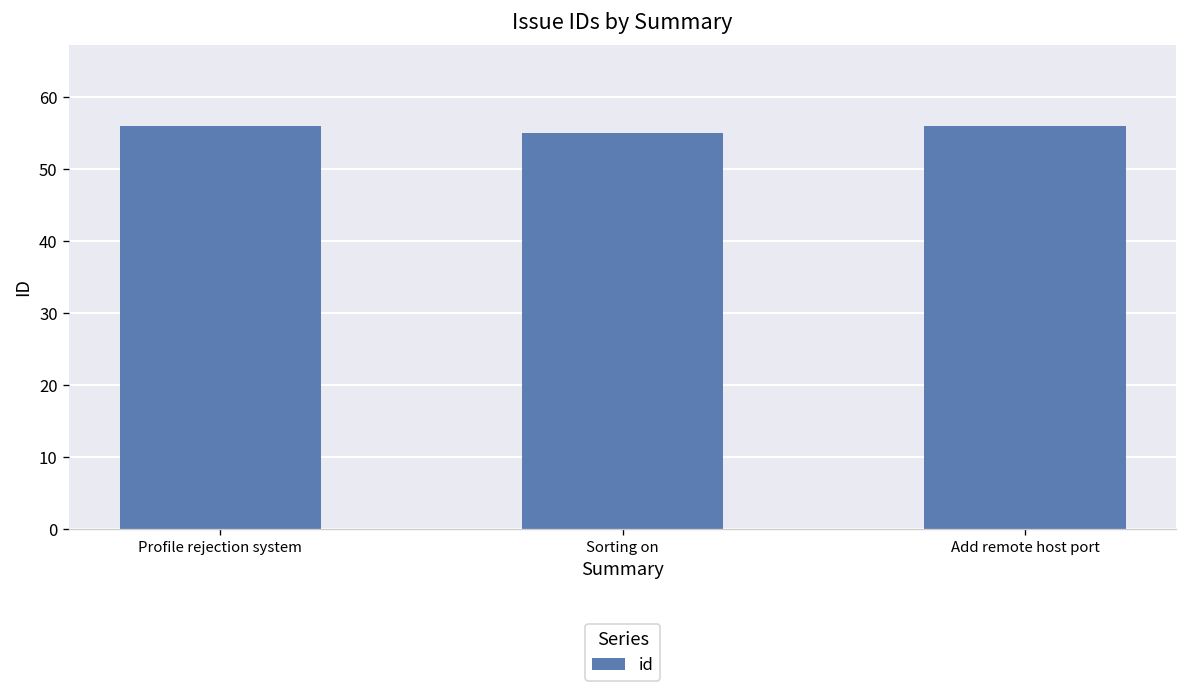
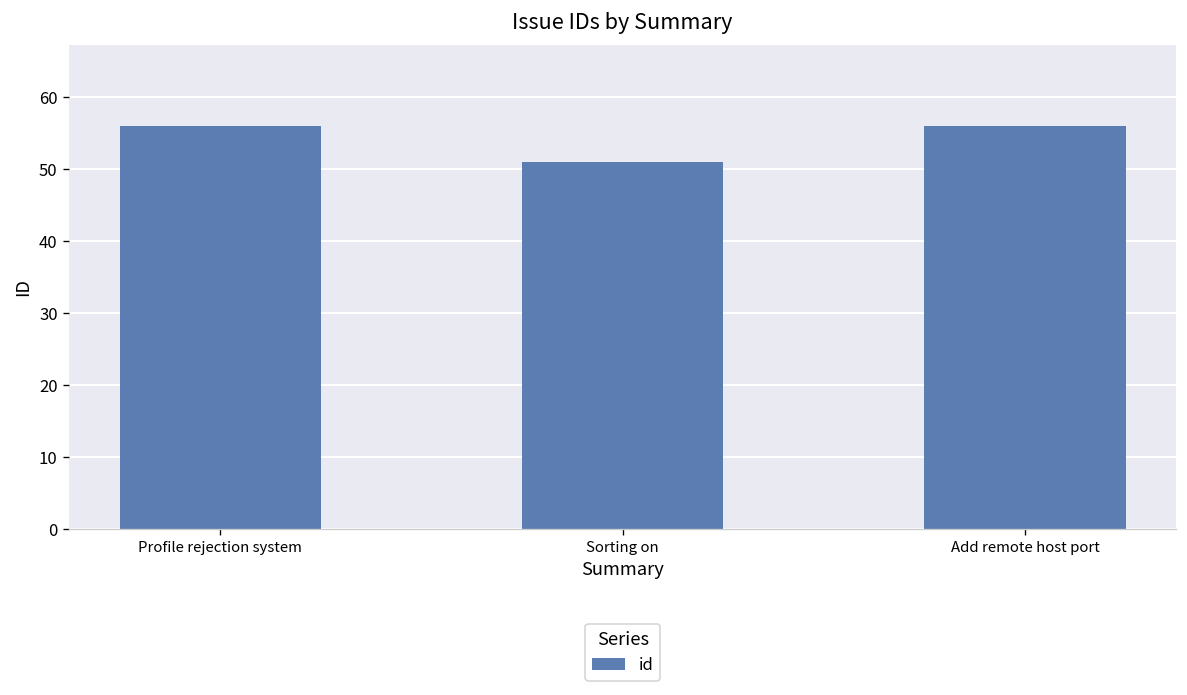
  {
    "Profile rejection system": 56,
-   "Sorting on": 55,
+   "Sorting on": 51,
    "Add remote host port": 56
  }
